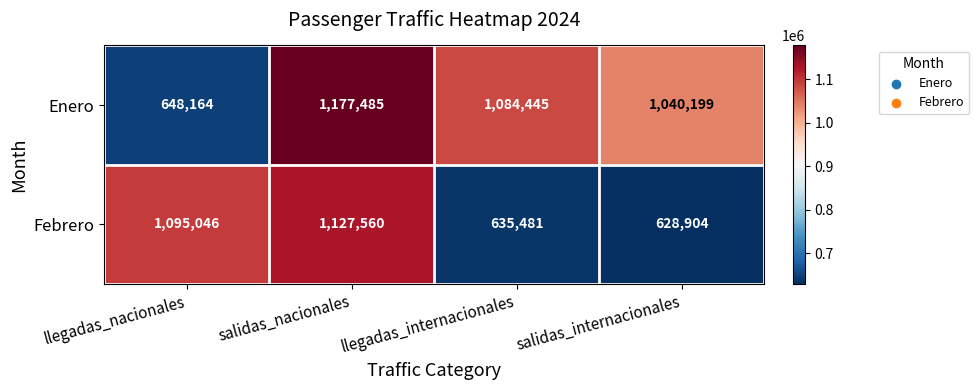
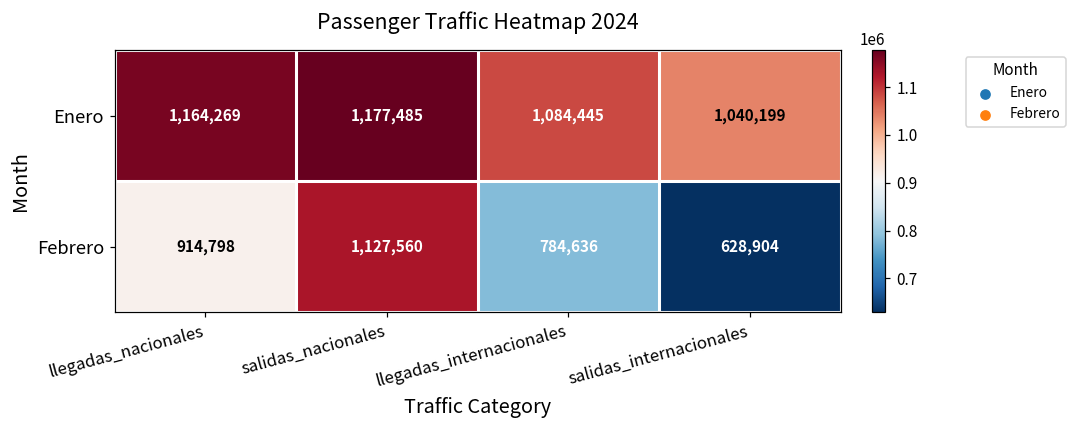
  {
    "Enero": {
-     "llegadas_nacionales": "648,164",
+     "llegadas_nacionales": "1,164,269",
      "salidas_nacionales": "1,177,485",
      "llegadas_internacionales": "1,084,445",
      "salidas_internacionales": "1,040,199"
    },
    "Febrero": {
-     "llegadas_nacionales": "1,095,046",
+     "llegadas_nacionales": "914,798",
      "salidas_nacionales": "1,127,560",
-     "llegadas_internacionales": "635,481",
+     "llegadas_internacionales": "784,636",
      "salidas_internacionales": "628,904"
    }
  }
